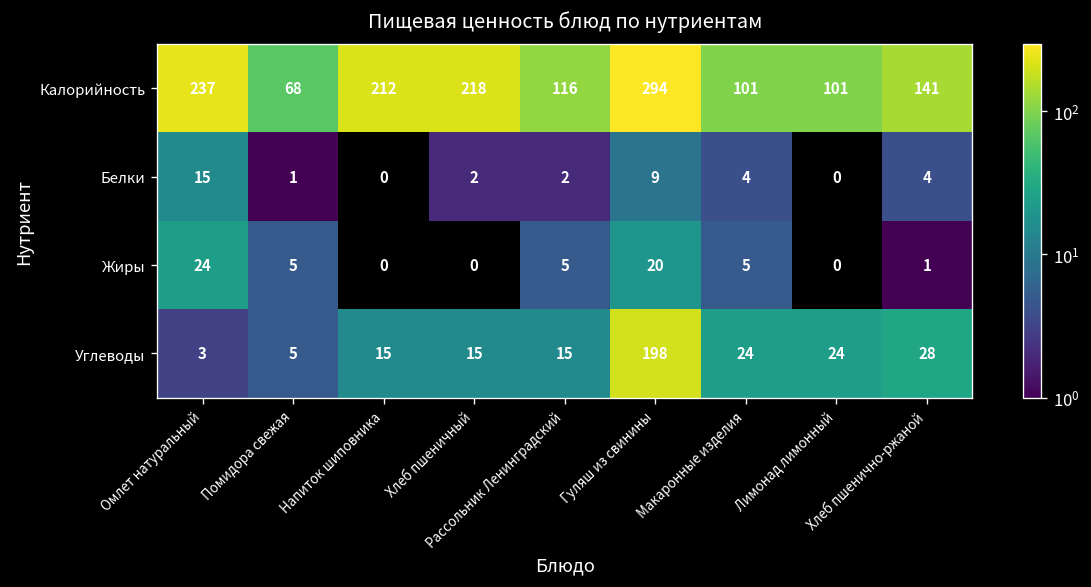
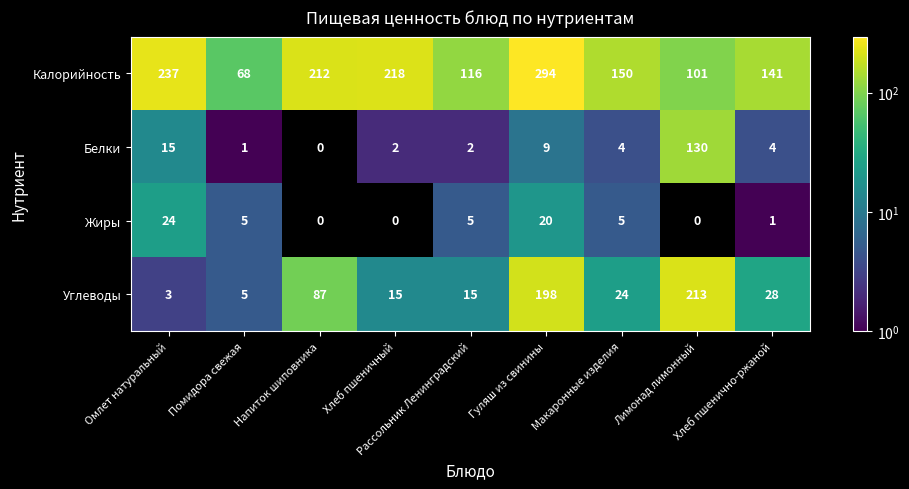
  {
    "Калорийность": {
      "Омлет натуральный": 237,
      "Помидора свежая": 68,
      "Напиток шиповника": 212,
      "Хлеб пшеничный": 218,
      "Рассольник Ленинградский": 116,
      "Гуляш из свинины": 294,
-     "Макаронные изделия": 101,
+     "Макаронные изделия": 150,
      "Лимонад лимонный": 101,
      "Хлеб пшенично-ржаной": 141
    },
    "Белки": {
      "Омлет натуральный": 15,
      "Помидора свежая": 1,
      "Напиток шиповника": 0,
      "Хлеб пшеничный": 2,
      "Рассольник Ленинградский": 2,
      "Гуляш из свинины": 9,
      "Макаронные изделия": 4,
-     "Лимонад лимонный": 0,
+     "Лимонад лимонный": 130,
      "Хлеб пшенично-ржаной": 4
    },
    "Жиры": {
      "Омлет натуральный": 24,
      "Помидора свежая": 5,
      "Напиток шиповника": 0,
      "Хлеб пшеничный": 0,
      "Рассольник Ленинградский": 5,
      "Гуляш из свинины": 20,
      "Макаронные изделия": 5,
      "Лимонад лимонный": 0,
      "Хлеб пшенично-ржаной": 1
    },
    "Углеводы": {
      "Омлет натуральный": 3,
      "Помидора свежая": 5,
-     "Напиток шиповника": 15,
+     "Напиток шиповника": 87,
      "Хлеб пшеничный": 15,
      "Рассольник Ленинградский": 15,
      "Гуляш из свинины": 198,
      "Макаронные изделия": 24,
-     "Лимонад лимонный": 24,
+     "Лимонад лимонный": 213,
      "Хлеб пшенично-ржаной": 28
    }
  }
